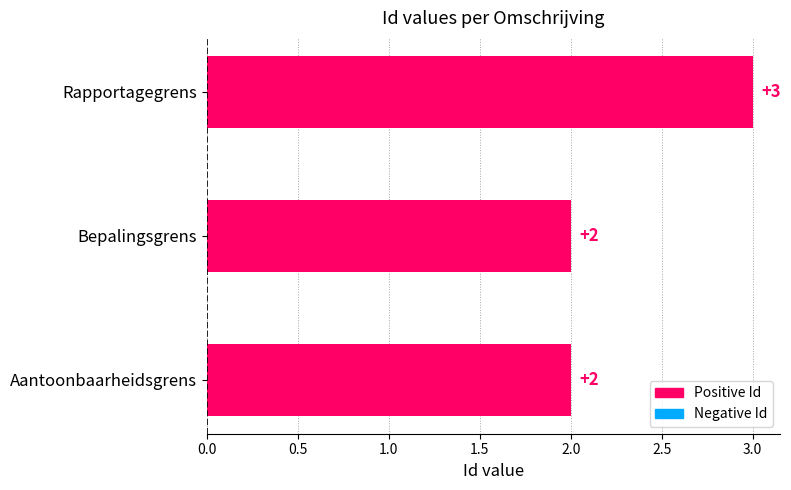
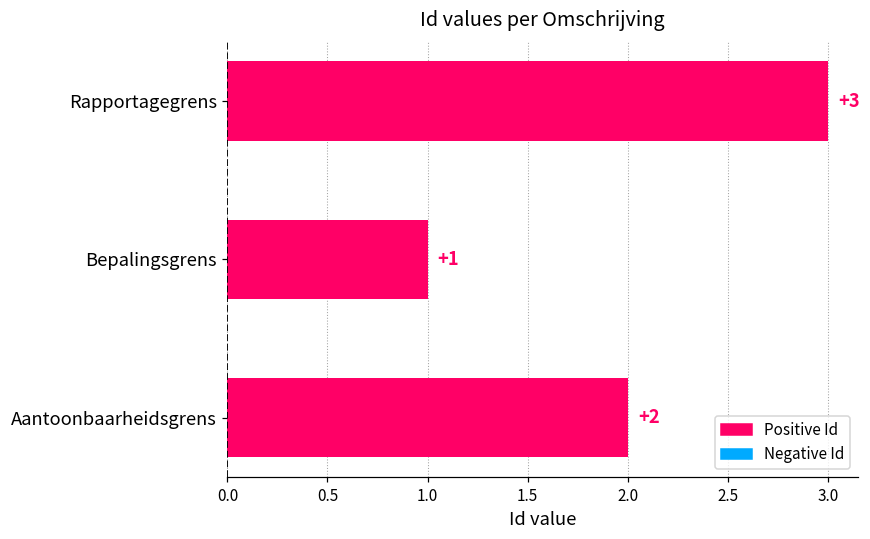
  {
    "Rapportagegrens": "+3",
-   "Bepalingsgrens": "+2",
+   "Bepalingsgrens": "+1",
    "Aantoonbaarheidsgrens": "+2"
  }
